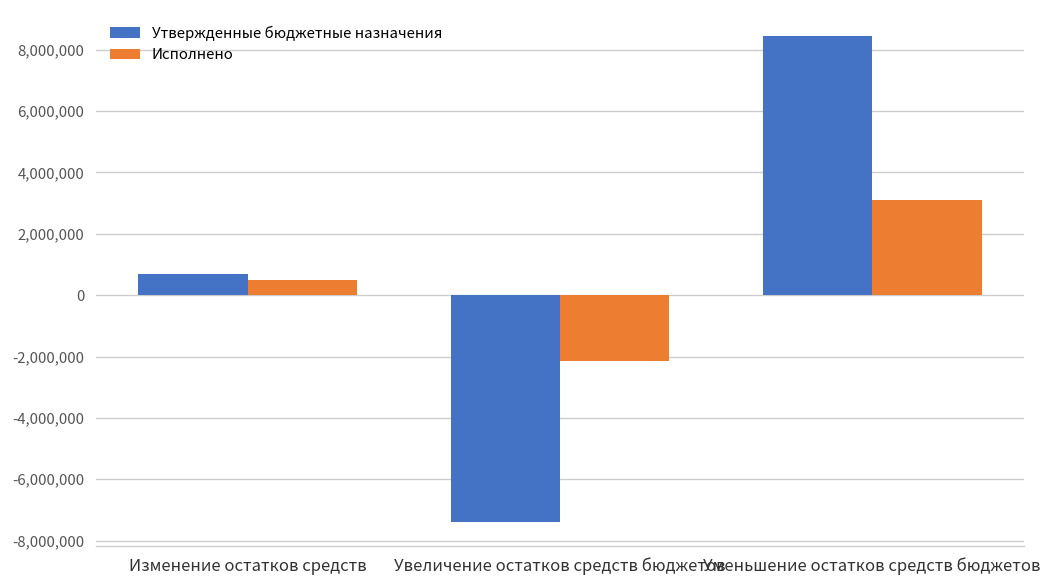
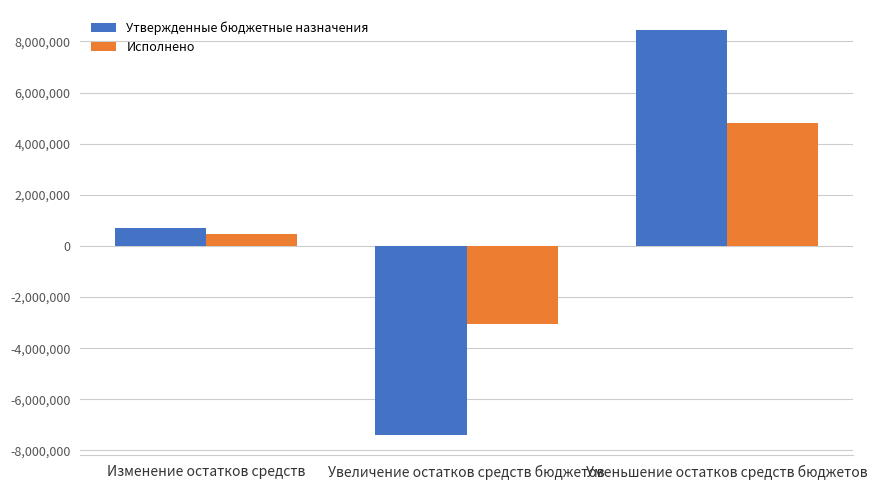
  {
    "Утвержденные бюджетные назначения": {
      "Изменение остатков средств": "700,000",
      "Увеличение остатков средств бюджетов": "-7,400,000",
      "Уменьшение остатков средств бюджетов": "8,400,000"
    },
    "Исполнено": {
      "Изменение остатков средств": "500,000",
-     "Увеличение остатков средств бюджетов": "-2,200,000",
-     "Уменьшение остатков средств бюджетов": "3,100,000"
+     "Увеличение остатков средств бюджетов": "-3,100,000",
+     "Уменьшение остатков средств бюджетов": "4,800,000"
    }
  }
